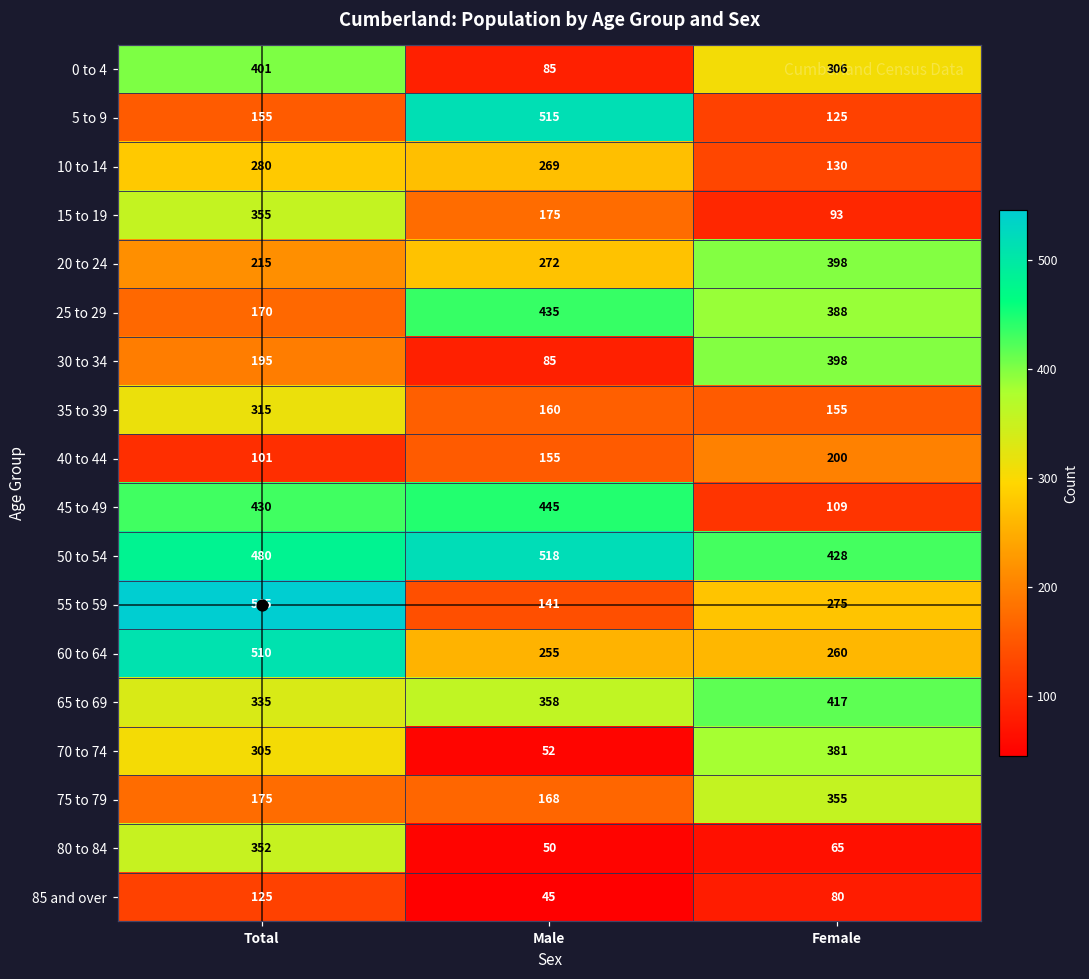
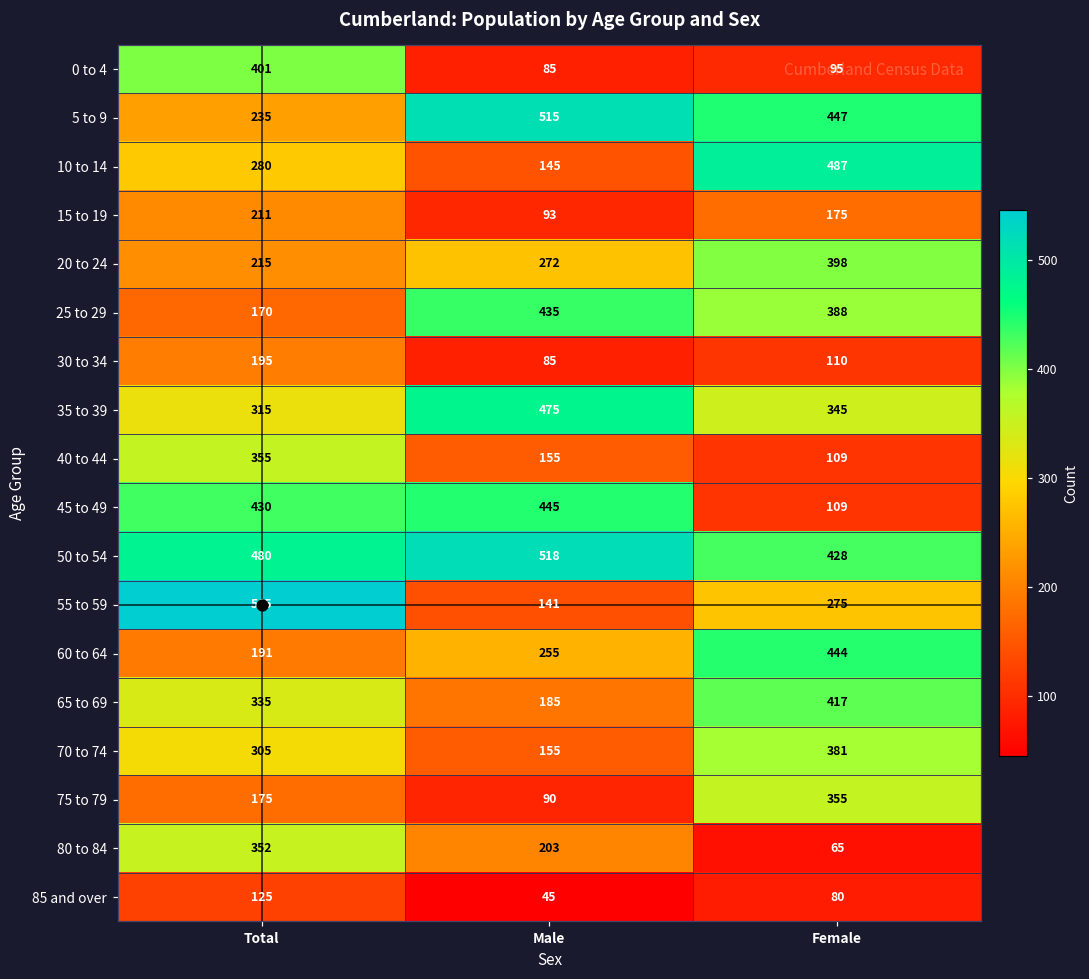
  {
    "0 to 4": {
      "Total": 401,
      "Male": 85,
-     "Female": 306
+     "Female": 95
    },
    "5 to 9": {
-     "Total": 155,
+     "Total": 235,
      "Male": 515,
-     "Female": 125
+     "Female": 447
    },
    "10 to 14": {
      "Total": 280,
-     "Male": 269,
-     "Female": 130
+     "Male": 145,
+     "Female": 487
    },
    "15 to 19": {
-     "Total": 355,
-     "Male": 175,
-     "Female": 93
+     "Total": 211,
+     "Male": 93,
+     "Female": 175
    },
    "20 to 24": {
      "Total": 215,
      "Male": 272,
      "Female": 398
    },
    "25 to 29": {
      "Total": 170,
      "Male": 435,
      "Female": 388
    },
    "30 to 34": {
      "Total": 195,
      "Male": 85,
-     "Female": 398
+     "Female": 110
    },
    "35 to 39": {
      "Total": 315,
-     "Male": 160,
-     "Female": 155
+     "Male": 475,
+     "Female": 345
    },
    "40 to 44": {
-     "Total": 101,
+     "Total": 355,
      "Male": 155,
-     "Female": 200
+     "Female": 109
    },
    "45 to 49": {
      "Total": 430,
      "Male": 445,
      "Female": 109
    },
    "50 to 54": {
      "Total": 480,
      "Male": 518,
      "Female": 428
    },
    "55 to 59": {
      "Male": 141,
      "Female": 275
    },
    "60 to 64": {
-     "Total": 510,
+     "Total": 191,
      "Male": 255,
-     "Female": 260
+     "Female": 444
    },
    "65 to 69": {
      "Total": 335,
-     "Male": 358,
+     "Male": 185,
      "Female": 417
    },
    "70 to 74": {
      "Total": 305,
-     "Male": 52,
+     "Male": 155,
      "Female": 381
    },
    "75 to 79": {
      "Total": 175,
-     "Male": 168,
+     "Male": 90,
      "Female": 355
    },
    "80 to 84": {
      "Total": 352,
-     "Male": 50,
+     "Male": 203,
      "Female": 65
    },
    "85 and over": {
      "Total": 125,
      "Male": 45,
      "Female": 80
    }
  }
